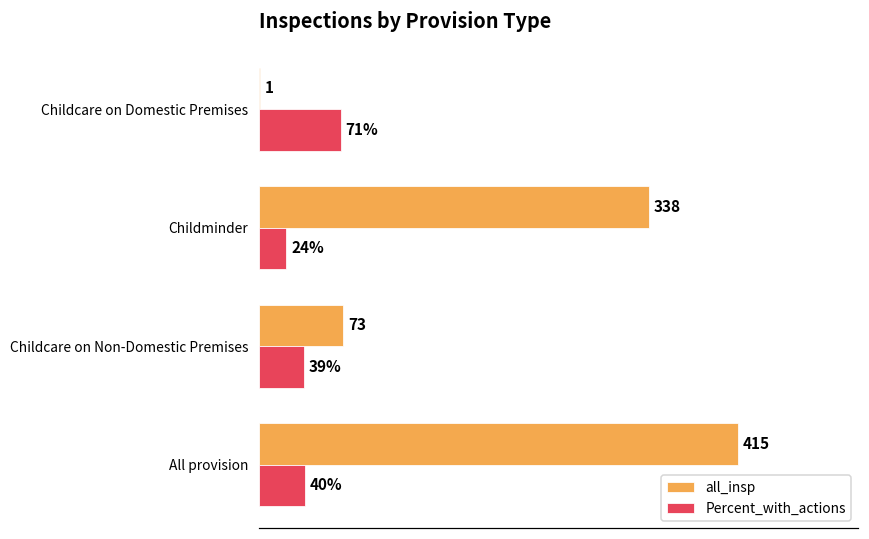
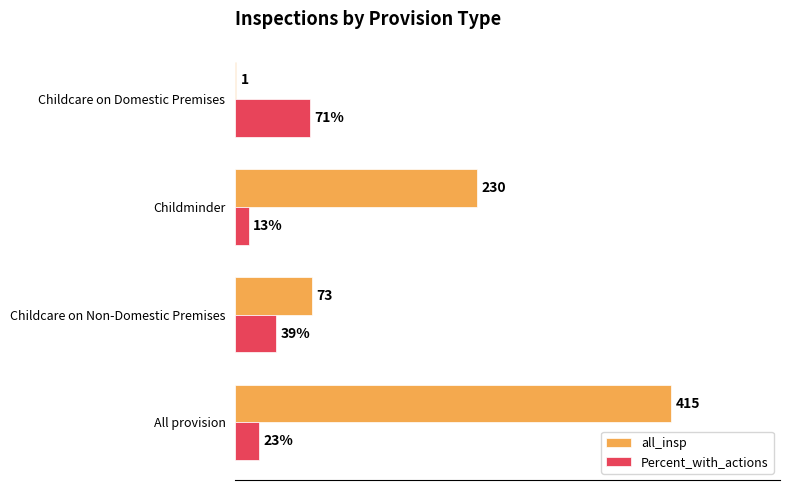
  {
    "all_insp": {
      "Childcare on Domestic Premises": "1",
-     "Childminder": "338",
+     "Childminder": "230",
      "Childcare on Non-Domestic Premises": "73",
      "All provision": "415"
    },
    "Percent_with_actions": {
      "Childcare on Domestic Premises": "71%",
-     "Childminder": "24%",
+     "Childminder": "13%",
      "Childcare on Non-Domestic Premises": "39%",
-     "All provision": "40%"
+     "All provision": "23%"
    }
  }
